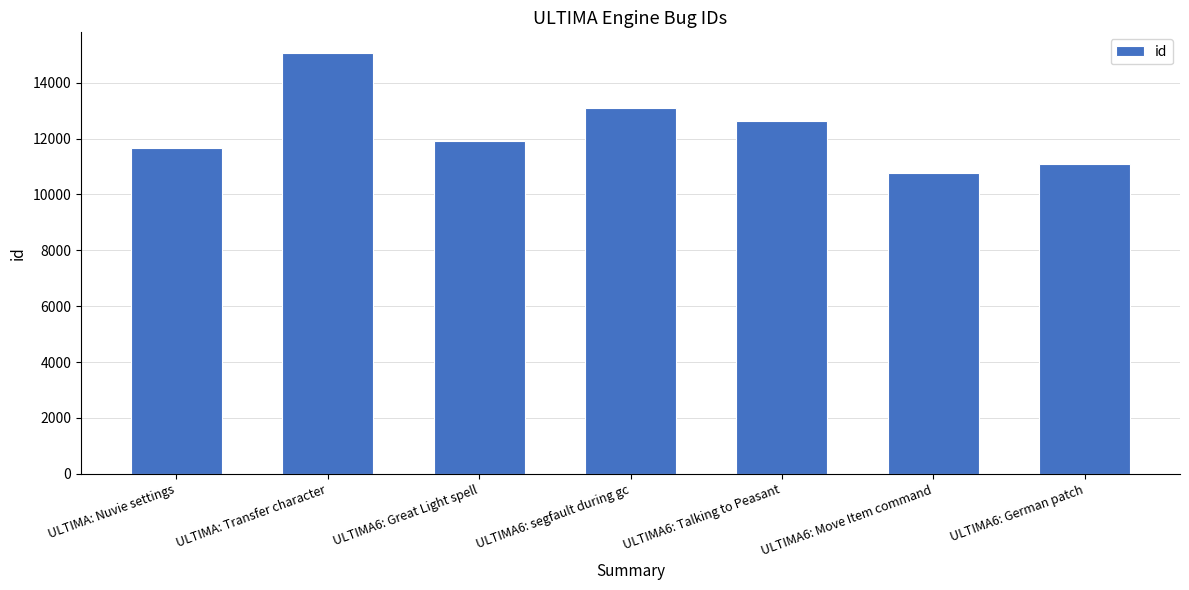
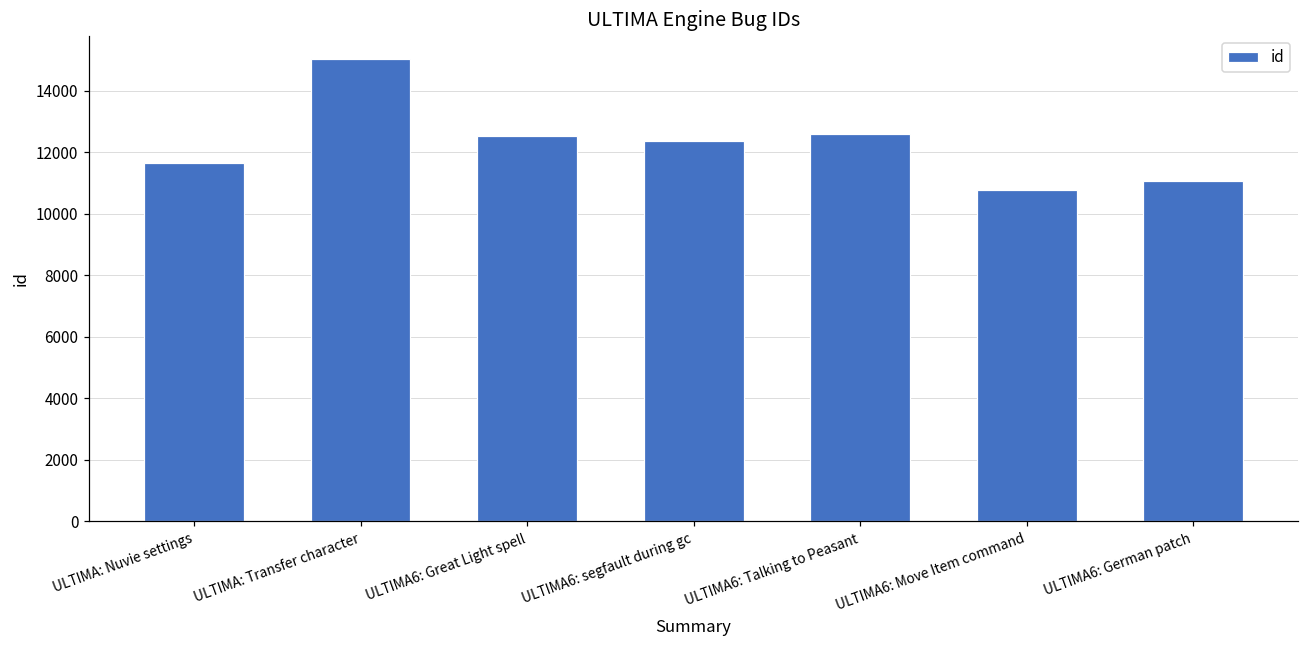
  {
    "ULTIMA: Nuvie settings": 11600,
    "ULTIMA: Transfer character": 15100,
-   "ULTIMA6: Great Light spell": 11900,
-   "ULTIMA6: segfault during gc": 13100,
+   "ULTIMA6: Great Light spell": 12500,
+   "ULTIMA6: segfault during gc": 12400,
    "ULTIMA6: Talking to Peasant": 12600,
    "ULTIMA6: Move Item command": 10800,
    "ULTIMA6: German patch": 11100
  }
